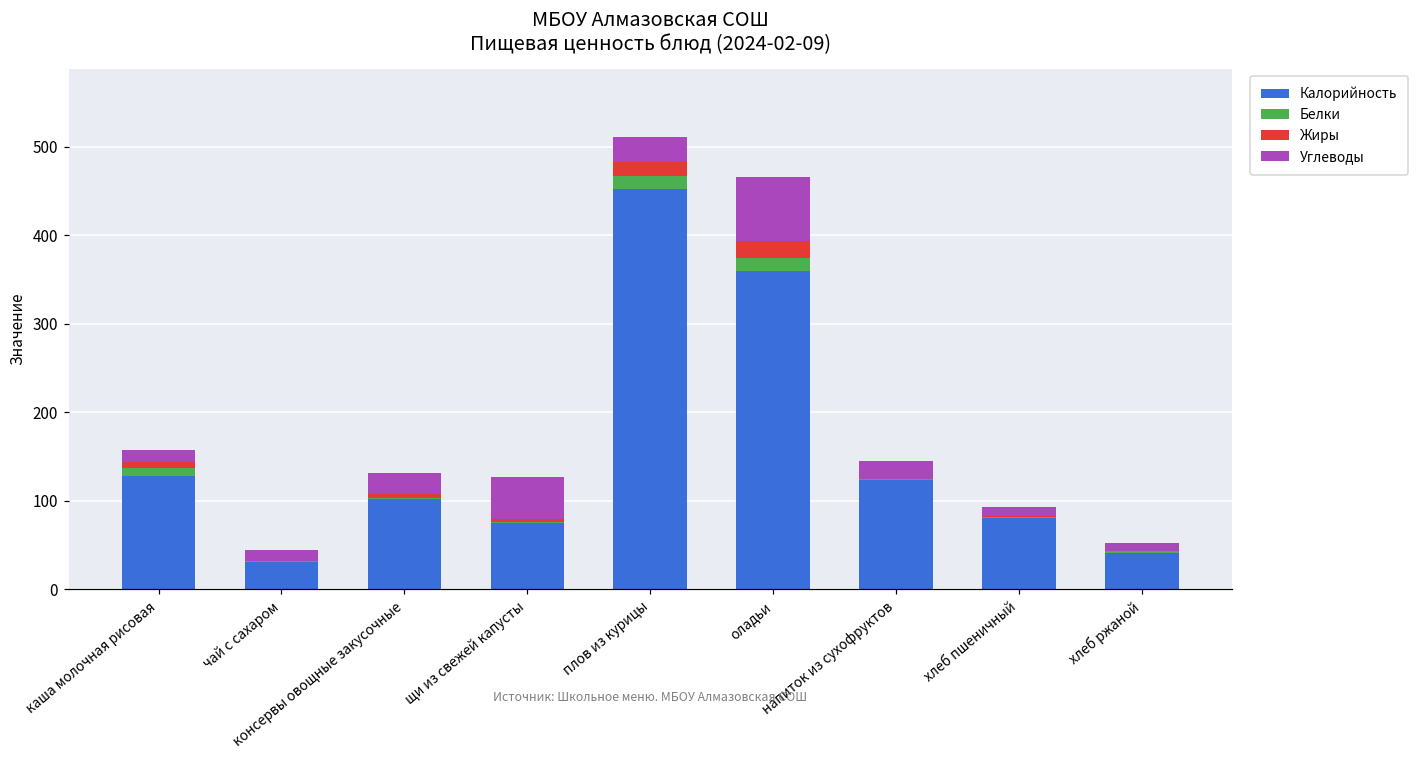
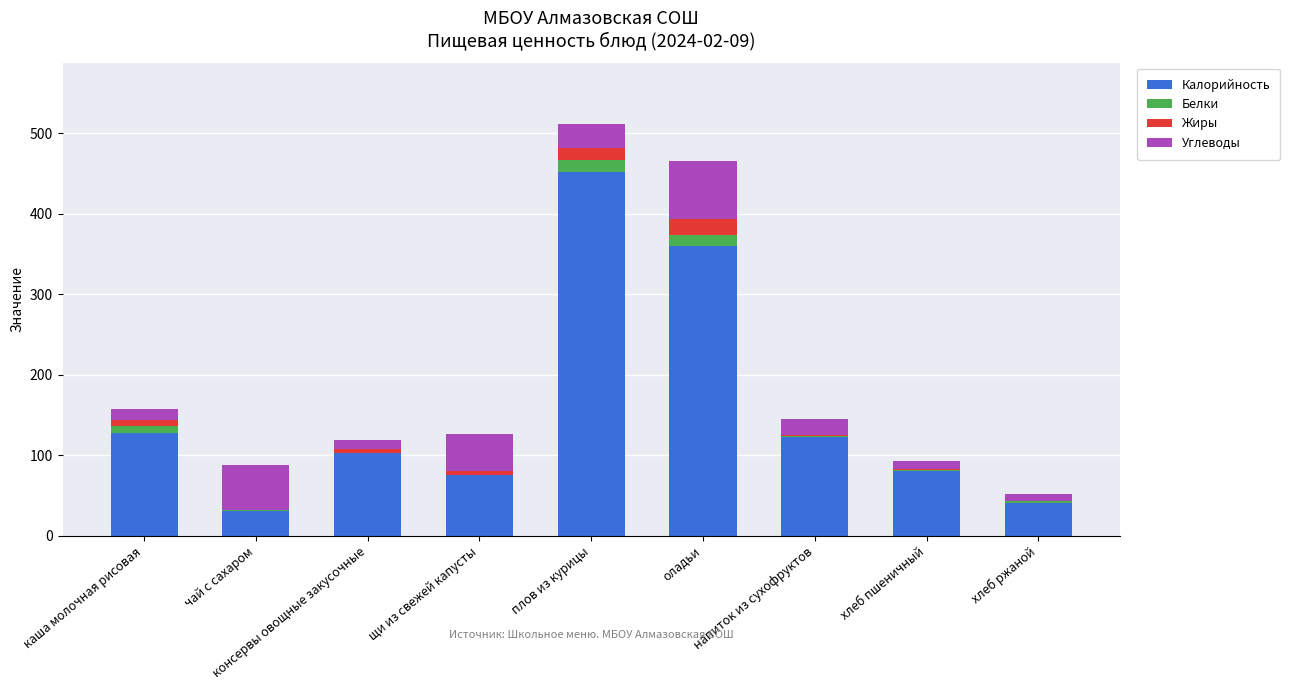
  {
    "Калорийность": {
      "каша молочная рисовая": 130,
      "чай с сахаром": 30,
      "консервы овощные закусочные": 100,
      "щи из свежей капусты": 70,
      "плов из курицы": 450,
      "оладьи": 360,
      "напиток из сухофруктов": 120,
      "хлеб пшеничный": 80,
      "хлеб ржаной": 40
    },
    "Белки": {
      "каша молочная рисовая": 10,
      "плов из курицы": 20,
      "оладьи": 10
    },
    "Жиры": {
      "каша молочная рисовая": 10,
      "чай с сахаром": 0,
      "консервы овощные закусочные": 10,
      "щи из свежей капусты": 0,
      "плов из курицы": 20,
      "оладьи": 20
    },
    "Углеводы": {
      "каша молочная рисовая": 10,
-     "чай с сахаром": 10,
-     "консервы овощные закусочные": 20,
+     "чай с сахаром": 60,
+     "консервы овощные закусочные": 10,
      "щи из свежей капусты": 50,
      "плов из курицы": 30,
      "оладьи": 70,
      "напиток из сухофруктов": 20,
      "хлеб пшеничный": 10,
      "хлеб ржаной": 10
    }
  }
